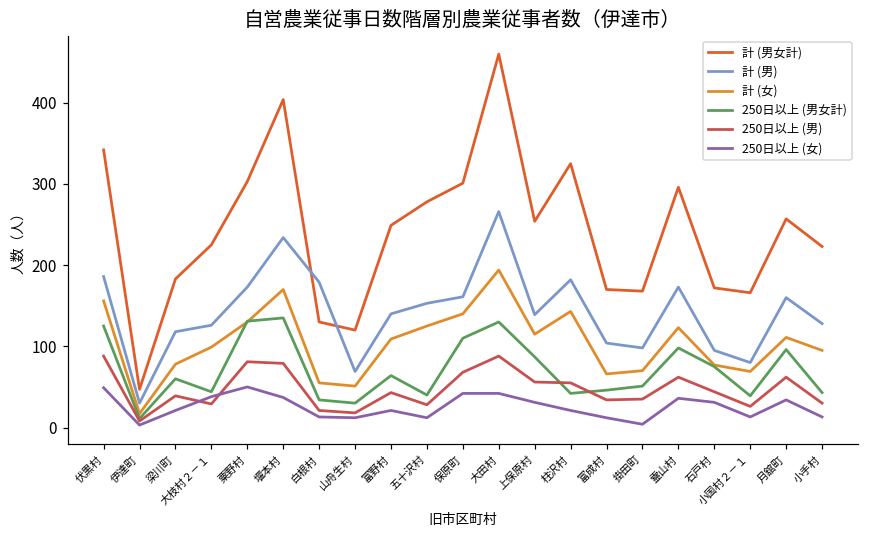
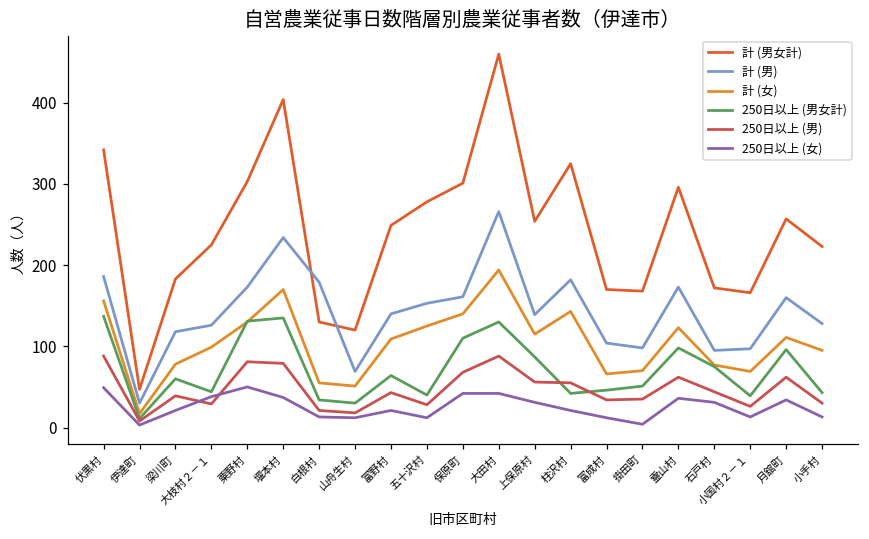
  {
    "計 (男)": {
      "伏黒村": 190,
      "伊達町": 30,
      "梁川町": 120,
      "大枝村２－１": 130,
      "粟野村": 170,
      "堰本村": 230,
      "白根村": 180,
      "山舟生村": 70,
      "富野村": 140,
      "五十沢村": 150,
      "保原町": 160,
      "大田村": 270,
      "上保原村": 140,
      "柱沢村": 180,
      "富成村": 100,
      "掛田町": 100,
      "霊山村": 170,
      "石戸村": 100,
-     "小国村２－１": 80,
+     "小国村２－１": 100,
      "月舘町": 160,
      "小手村": 130
    },
    "250日以上 (男女計)": {
-     "伏黒村": 130,
+     "伏黒村": 140,
      "梁川町": 60,
      "大枝村２－１": 40,
      "堰本村": 140,
      "白根村": 30,
      "山舟生村": 30,
      "富野村": 60,
      "五十沢村": 40,
      "保原町": 110,
      "大田村": 130,
      "上保原村": 90,
      "柱沢村": 40,
      "富成村": 50,
      "掛田町": 50,
      "霊山村": 100,
      "小国村２－１": 40,
      "月舘町": 100,
      "小手村": 40
    },
    "250日以上 (女)": {
      "伏黒村": 50,
      "伊達町": 0,
      "梁川町": 20,
      "大枝村２－１": 40,
      "粟野村": 50,
      "堰本村": 40,
      "白根村": 10,
      "山舟生村": 10,
      "富野村": 20,
      "五十沢村": 10,
      "保原町": 40,
      "大田村": 40,
      "上保原村": 30,
      "柱沢村": 20,
      "富成村": 10,
      "掛田町": 0,
      "霊山村": 40,
      "石戸村": 30,
      "小国村２－１": 10,
      "月舘町": 30,
      "小手村": 10
    }
  }
